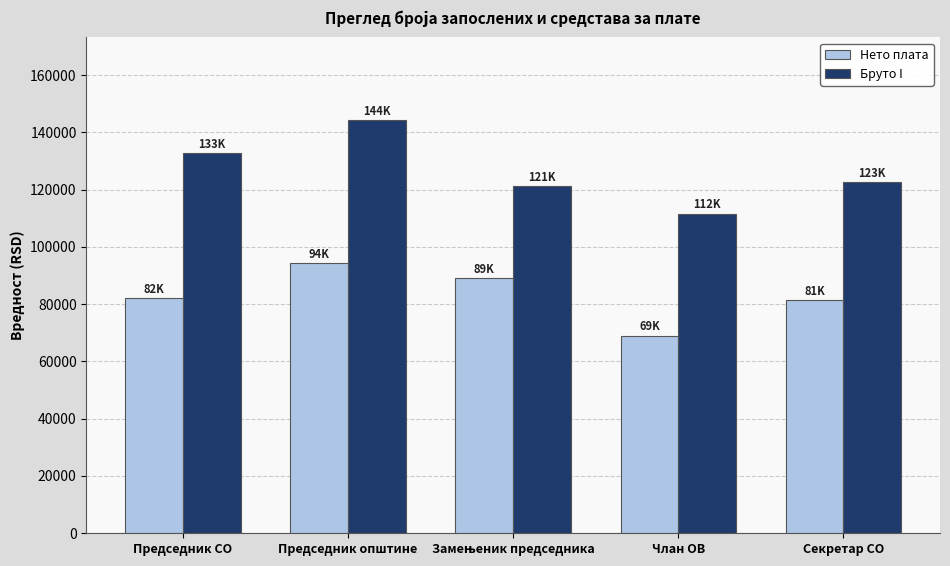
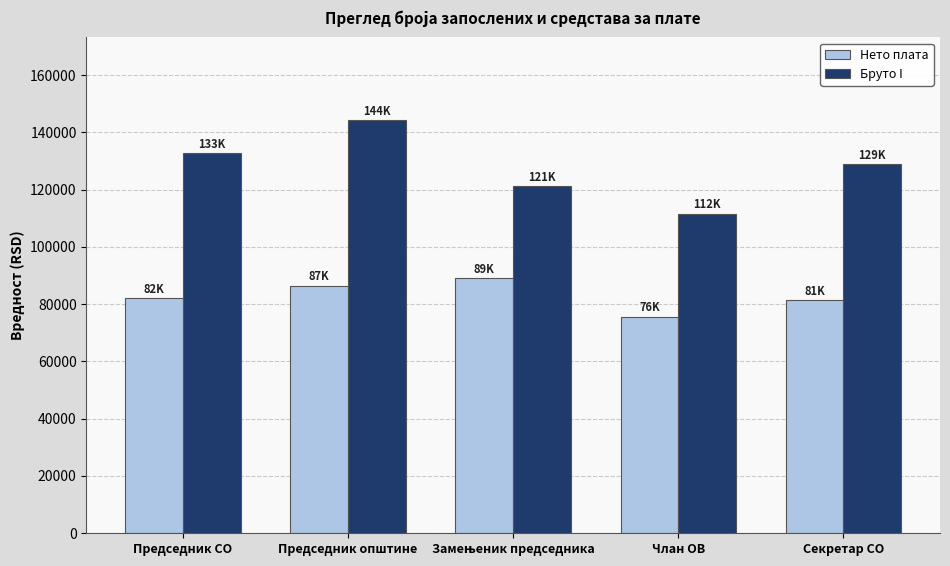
  {
    "Нето плата": {
      "Председник СО": "82K",
-     "Председник општине": "94K",
+     "Председник општине": "87K",
      "Замењеник председника": "89K",
-     "Члан ОВ": "69K",
+     "Члан ОВ": "76K",
      "Секретар СО": "81K"
    },
    "Бруто I": {
      "Председник СО": "133K",
      "Председник општине": "144K",
      "Замењеник председника": "121K",
      "Члан ОВ": "112K",
-     "Секретар СО": "123K"
+     "Секретар СО": "129K"
    }
  }
